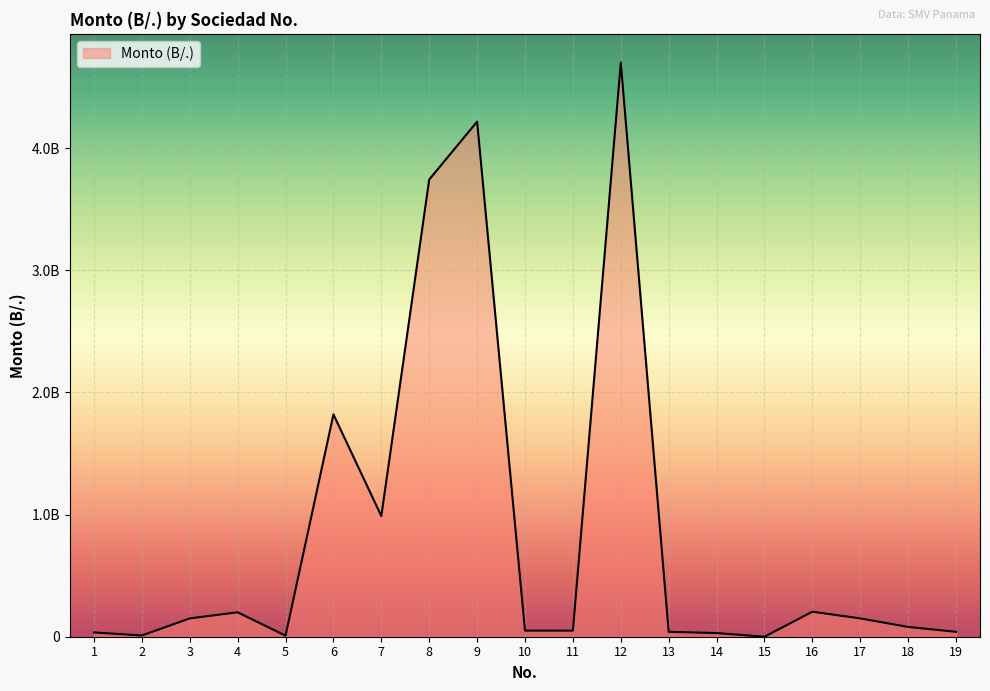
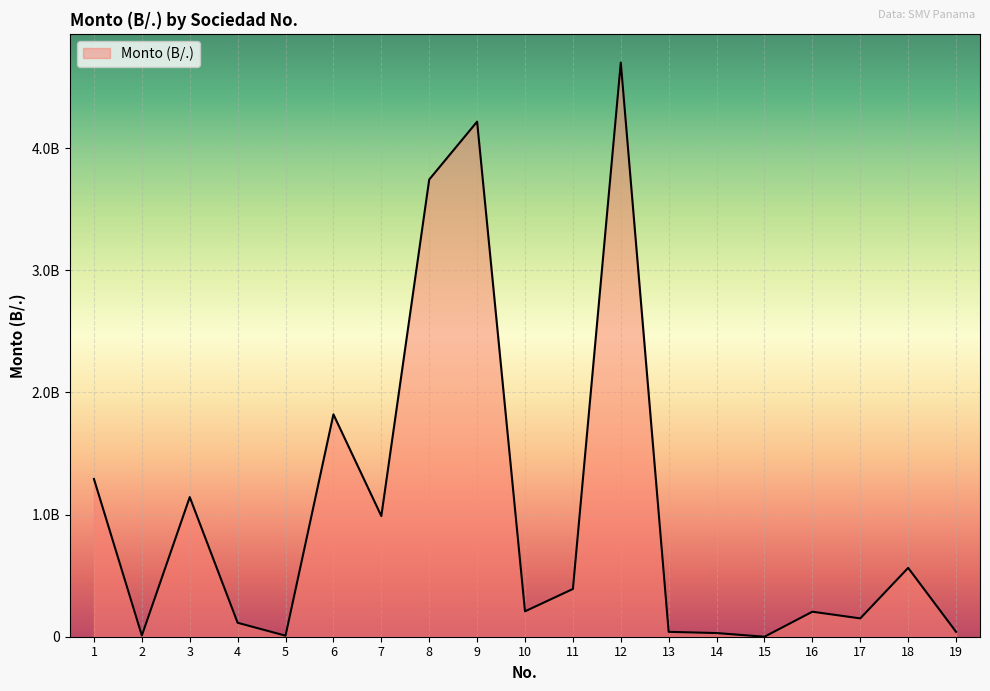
  {
-   "1": 40000000,
+   "1": 1290000000,
    "2": 10000000,
-   "3": 150000000,
-   "4": 200000000,
+   "3": 1140000000,
+   "4": 110000000,
    "5": 10000000,
    "6": 1820000000,
    "7": 990000000,
    "8": 3740000000,
    "9": 4220000000,
-   "10": 50000000,
-   "11": 50000000,
+   "10": 210000000,
+   "11": 390000000,
    "12": 4700000000,
    "13": 40000000,
    "14": 30000000,
    "15": 0,
    "16": 200000000,
    "17": 150000000,
-   "18": 80000000,
+   "18": 560000000,
    "19": 40000000
  }
